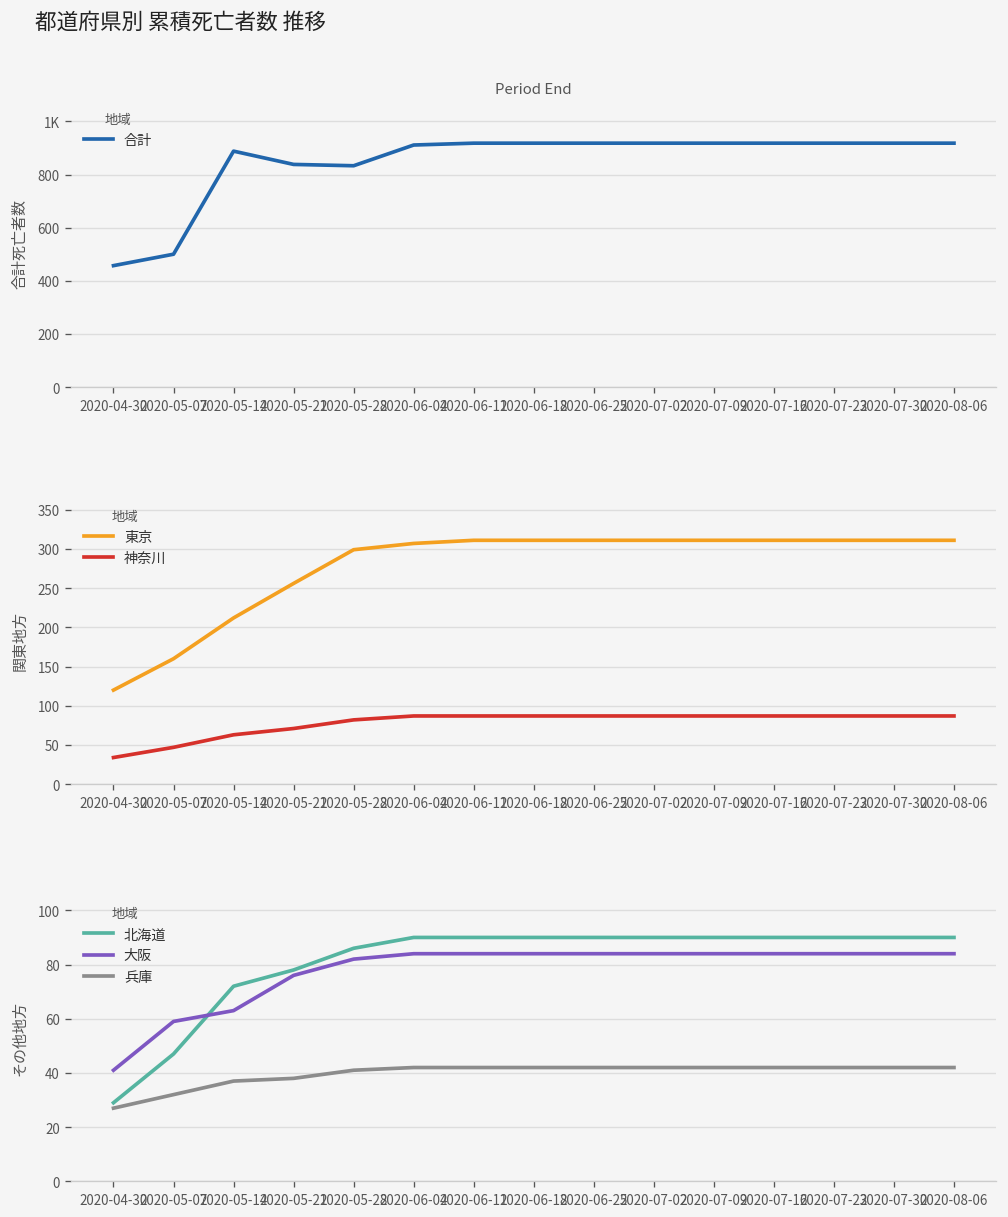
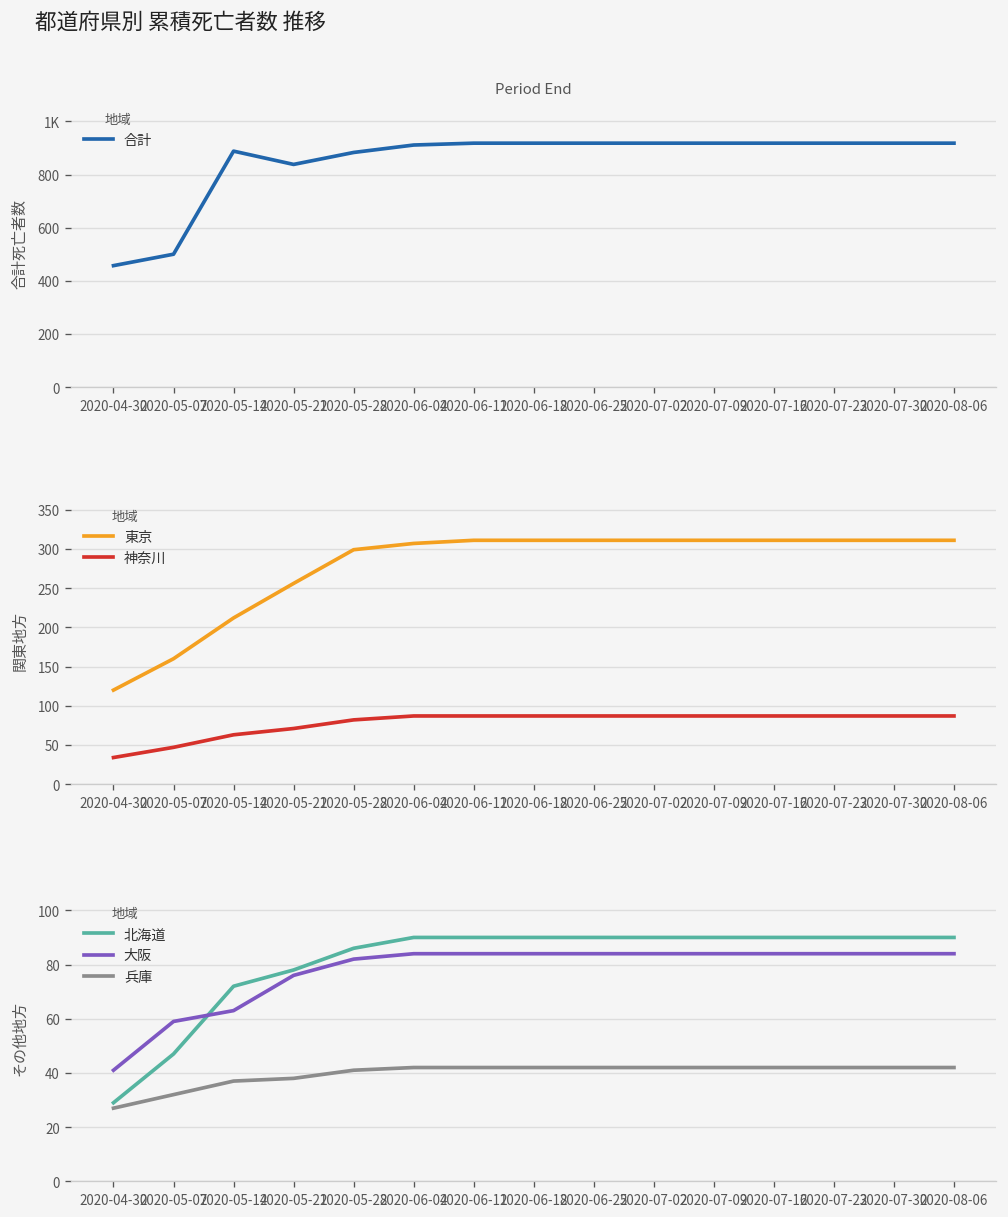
  {
    "Period End": {
      "2020-04-30": 460,
      "2020-05-07": 500,
      "2020-05-14": 890,
      "2020-05-21": 840,
-     "2020-05-28": 830,
+     "2020-05-28": 880,
      "2020-06-04": 910,
      "2020-06-11": 920,
      "2020-06-18": 920,
      "2020-06-25": 920,
      "2020-07-02": 920,
      "2020-07-09": 920,
      "2020-07-16": 920,
      "2020-07-23": 920,
      "2020-07-30": 920,
      "2020-08-06": 920
    }
  }
